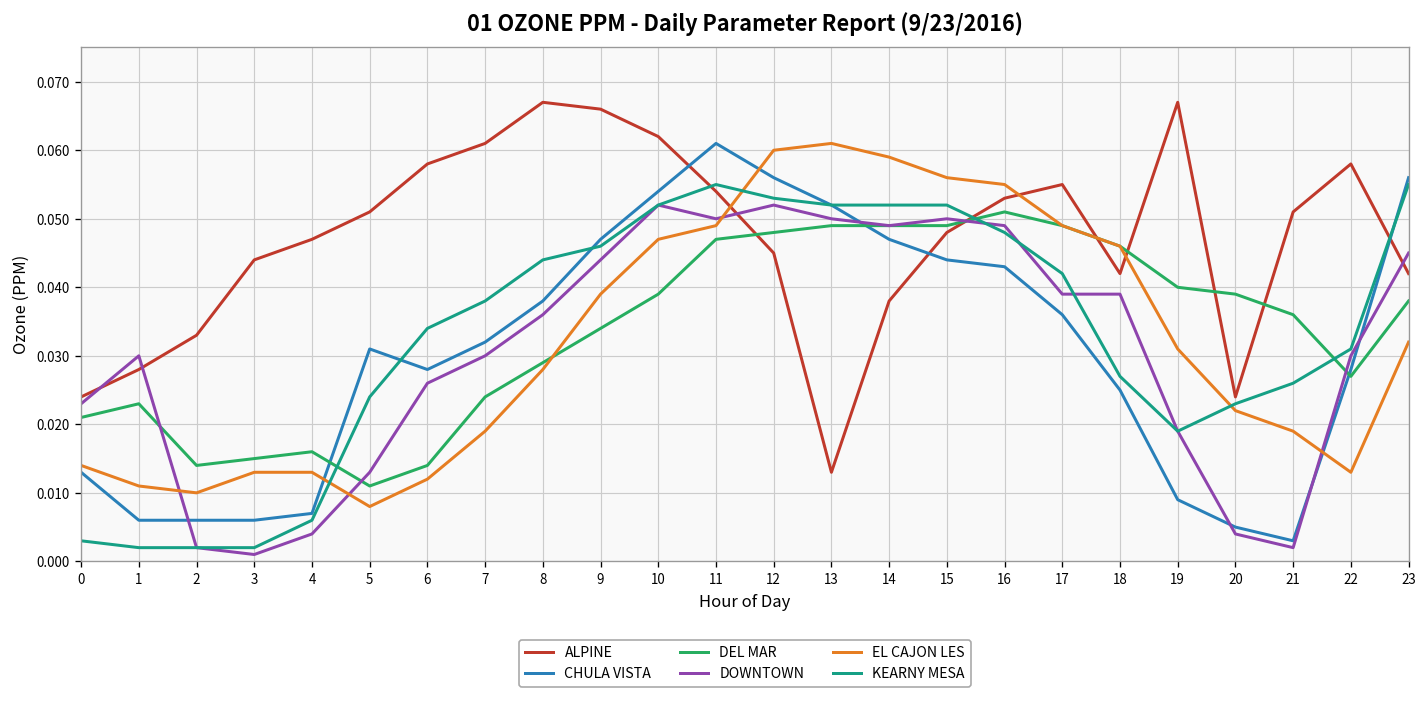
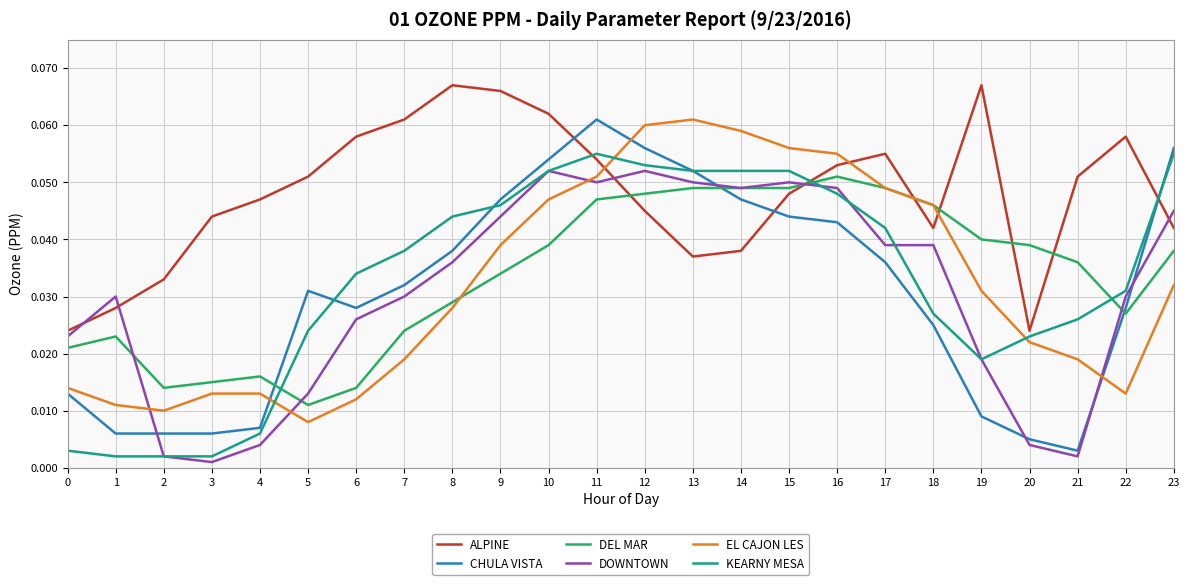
  {
    "ALPINE": {
      "0": 0.024,
      "1": 0.028,
      "2": 0.033,
      "3": 0.044,
      "4": 0.047,
      "5": 0.051,
      "6": 0.058,
      "7": 0.061,
      "8": 0.067,
      "9": 0.066,
      "10": 0.062,
      "11": 0.054,
      "12": 0.045,
-     "13": 0.013,
+     "13": 0.037,
      "14": 0.038,
      "15": 0.048,
      "16": 0.053,
      "17": 0.055,
      "18": 0.042,
      "19": 0.067,
      "20": 0.024,
      "21": 0.051,
      "22": 0.058,
      "23": 0.042
    },
    "CHULA VISTA": {
      "0": 0.013,
      "1": 0.006,
      "2": 0.006,
      "3": 0.006,
      "4": 0.007,
      "5": 0.031,
      "6": 0.028,
      "7": 0.032,
      "8": 0.038,
      "9": 0.047,
      "10": 0.054,
      "11": 0.061,
      "12": 0.056,
      "14": 0.047,
      "15": 0.044,
      "16": 0.043,
      "17": 0.036,
      "18": 0.025,
      "19": 0.009,
      "20": 0.005,
      "21": 0.003,
      "22": 0.028,
      "23": 0.056
    },
    "DOWNTOWN": {
      "0": 0.023,
      "1": 0.030,
      "3": 0.001,
      "4": 0.004,
      "5": 0.013,
      "6": 0.026,
      "7": 0.030,
      "8": 0.036,
      "9": 0.044,
      "11": 0.050,
      "12": 0.052,
      "13": 0.050,
      "15": 0.050,
      "16": 0.049,
      "17": 0.039,
      "18": 0.039,
      "20": 0.004,
      "21": 0.002,
      "22": 0.030,
      "23": 0.045
    },
    "EL CAJON LES": {
      "0": 0.014,
      "1": 0.011,
      "2": 0.010,
      "3": 0.013,
      "4": 0.013,
      "5": 0.008,
      "6": 0.012,
      "7": 0.019,
      "8": 0.028,
      "9": 0.039,
      "10": 0.047,
-     "11": 0.049,
+     "11": 0.051,
      "12": 0.060,
      "13": 0.061,
      "14": 0.059,
      "15": 0.056,
      "16": 0.055,
      "19": 0.031,
      "20": 0.022,
      "21": 0.019,
      "22": 0.013,
      "23": 0.032
    }
  }
